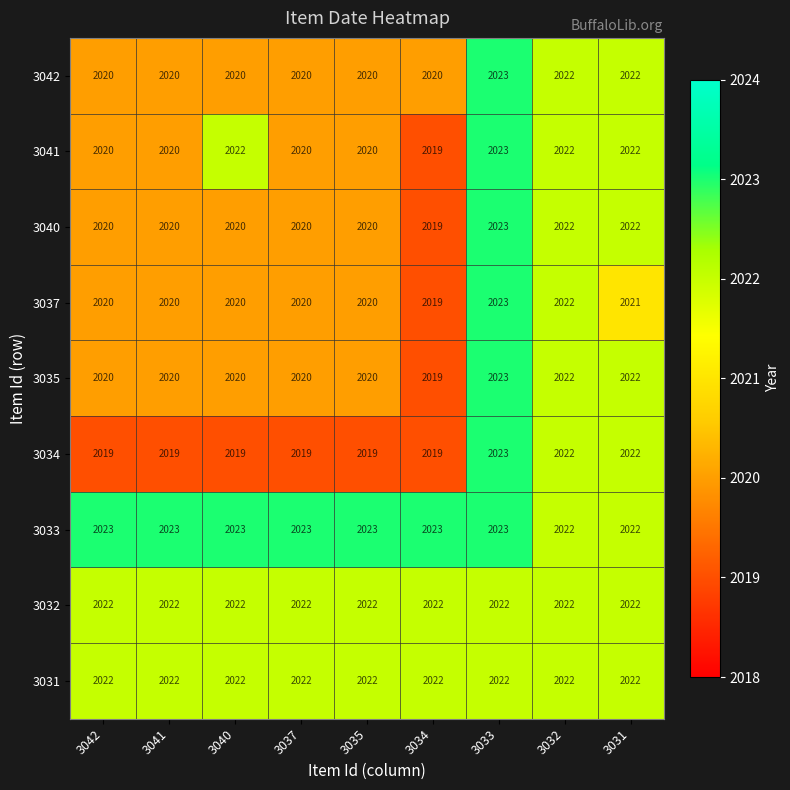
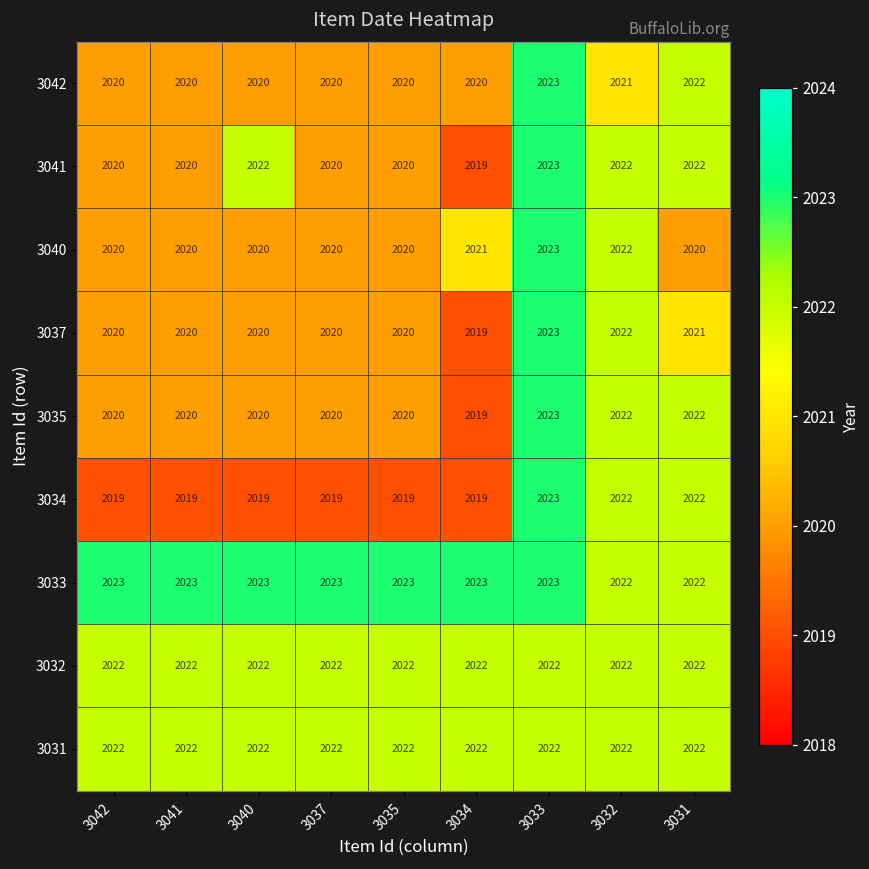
  {
    "3042": {
      "3042": 2020,
      "3041": 2020,
      "3040": 2020,
      "3037": 2020,
      "3035": 2020,
      "3034": 2020,
      "3033": 2023,
-     "3032": 2022,
+     "3032": 2021,
      "3031": 2022
    },
    "3041": {
      "3042": 2020,
      "3041": 2020,
      "3040": 2022,
      "3037": 2020,
      "3035": 2020,
      "3034": 2019,
      "3033": 2023,
      "3032": 2022,
      "3031": 2022
    },
    "3040": {
      "3042": 2020,
      "3041": 2020,
      "3040": 2020,
      "3037": 2020,
      "3035": 2020,
-     "3034": 2019,
+     "3034": 2021,
      "3033": 2023,
      "3032": 2022,
-     "3031": 2022
+     "3031": 2020
    },
    "3037": {
      "3042": 2020,
      "3041": 2020,
      "3040": 2020,
      "3037": 2020,
      "3035": 2020,
      "3034": 2019,
      "3033": 2023,
      "3032": 2022,
      "3031": 2021
    },
    "3035": {
      "3042": 2020,
      "3041": 2020,
      "3040": 2020,
      "3037": 2020,
      "3035": 2020,
      "3034": 2019,
      "3033": 2023,
      "3032": 2022,
      "3031": 2022
    },
    "3034": {
      "3042": 2019,
      "3041": 2019,
      "3040": 2019,
      "3037": 2019,
      "3035": 2019,
      "3034": 2019,
      "3033": 2023,
      "3032": 2022,
      "3031": 2022
    },
    "3033": {
      "3042": 2023,
      "3041": 2023,
      "3040": 2023,
      "3037": 2023,
      "3035": 2023,
      "3034": 2023,
      "3033": 2023,
      "3032": 2022,
      "3031": 2022
    },
    "3032": {
      "3042": 2022,
      "3041": 2022,
      "3040": 2022,
      "3037": 2022,
      "3035": 2022,
      "3034": 2022,
      "3033": 2022,
      "3032": 2022,
      "3031": 2022
    },
    "3031": {
      "3042": 2022,
      "3041": 2022,
      "3040": 2022,
      "3037": 2022,
      "3035": 2022,
      "3034": 2022,
      "3033": 2022,
      "3032": 2022,
      "3031": 2022
    }
  }
